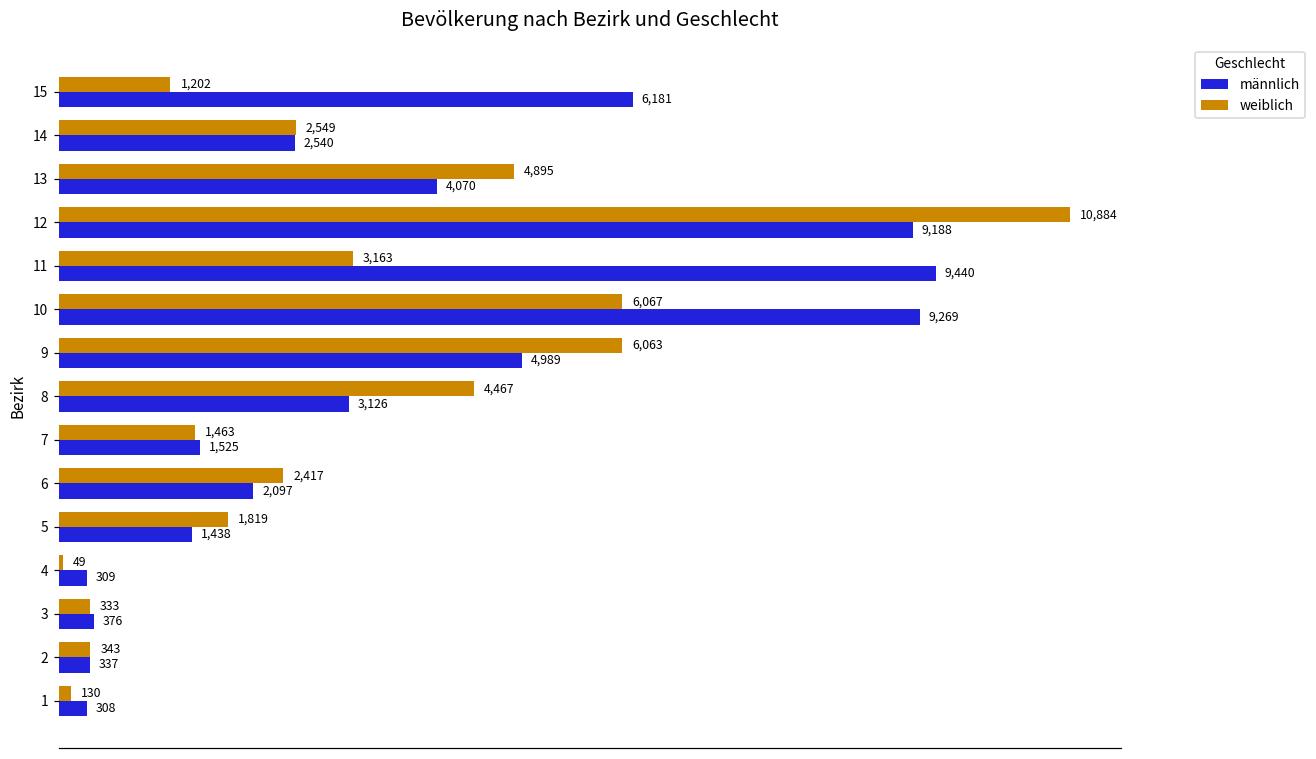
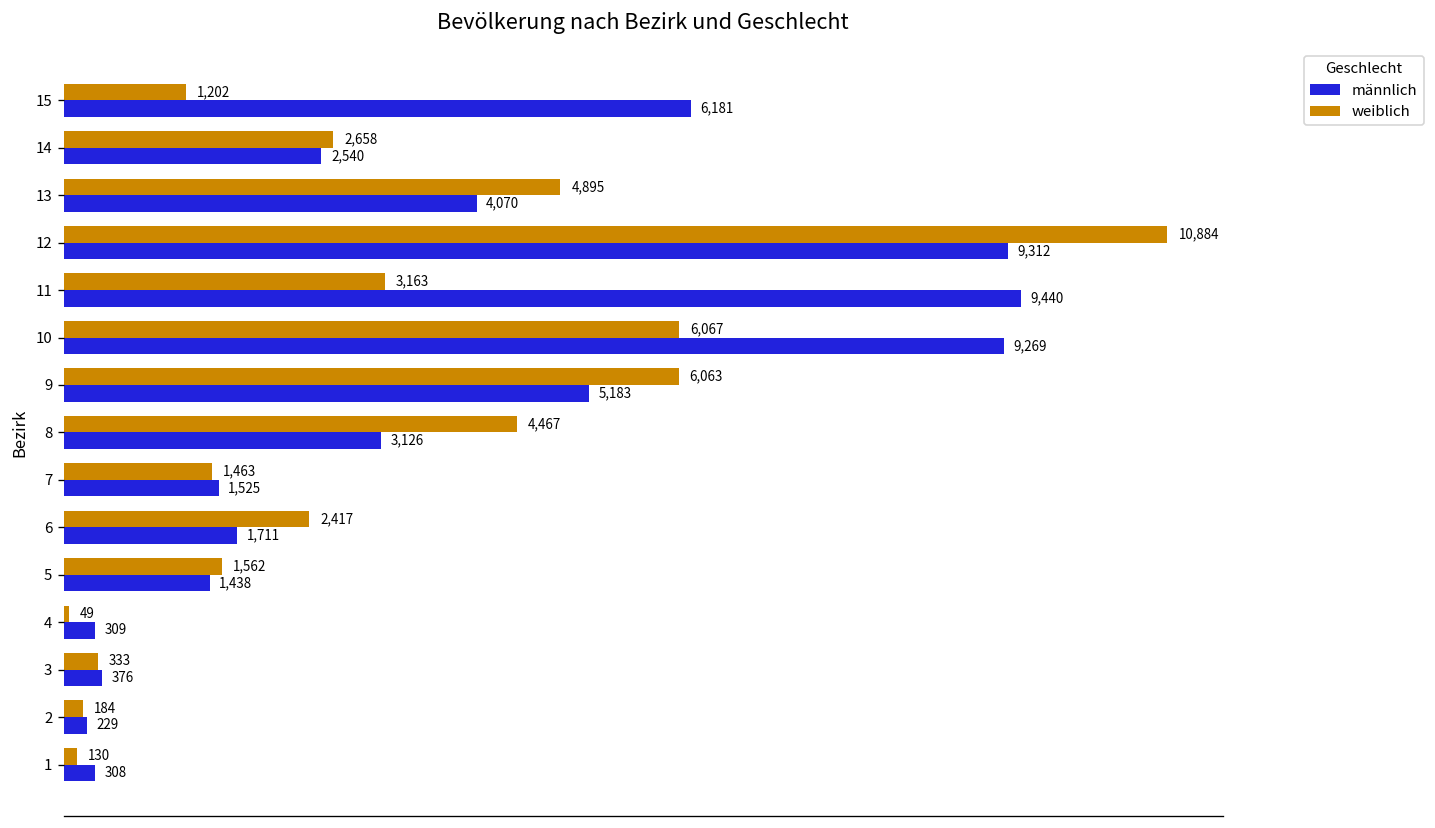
  {
    "männlich": {
      "15": "6,181",
      "14": "2,540",
      "13": "4,070",
-     "12": "9,188",
+     "12": "9,312",
      "11": "9,440",
      "10": "9,269",
-     "9": "4,989",
+     "9": "5,183",
      "8": "3,126",
      "7": "1,525",
-     "6": "2,097",
+     "6": "1,711",
      "5": "1,438",
      "4": "309",
      "3": "376",
-     "2": "337",
+     "2": "229",
      "1": "308"
    },
    "weiblich": {
      "15": "1,202",
-     "14": "2,549",
+     "14": "2,658",
      "13": "4,895",
      "12": "10,884",
      "11": "3,163",
      "10": "6,067",
      "9": "6,063",
      "8": "4,467",
      "7": "1,463",
      "6": "2,417",
-     "5": "1,819",
+     "5": "1,562",
      "4": "49",
      "3": "333",
-     "2": "343",
+     "2": "184",
      "1": "130"
    }
  }
